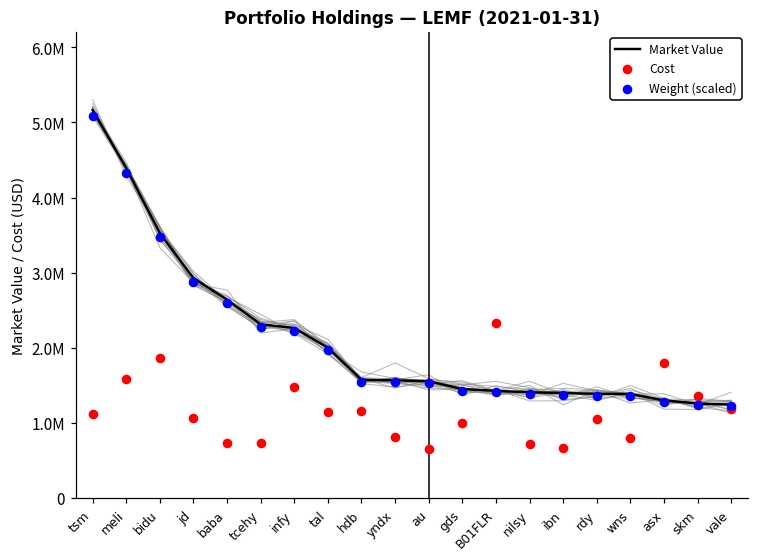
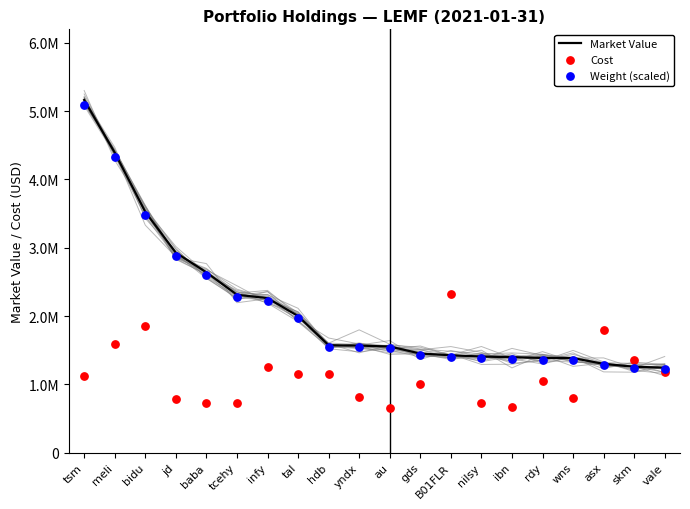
  {
    "Cost": {
-     "jd": 1100000,
-     "infy": 1500000
+     "jd": 800000,
+     "infy": 1300000
    }
  }
